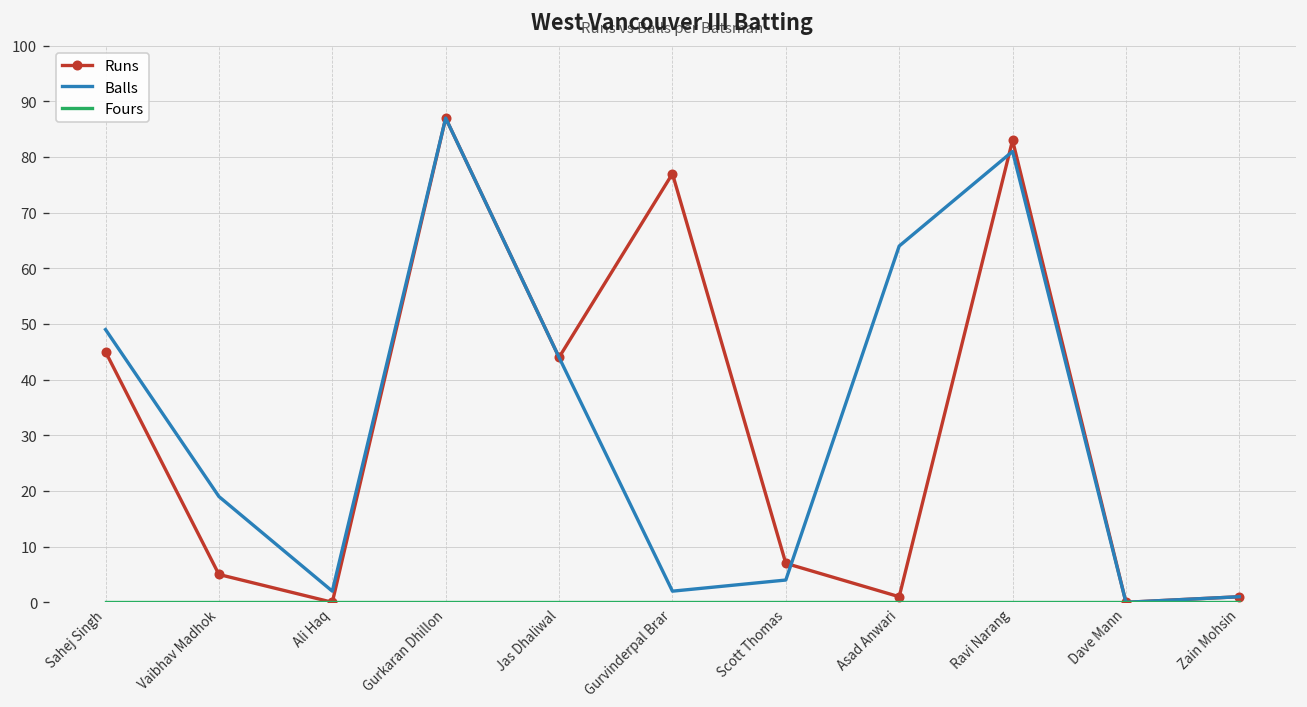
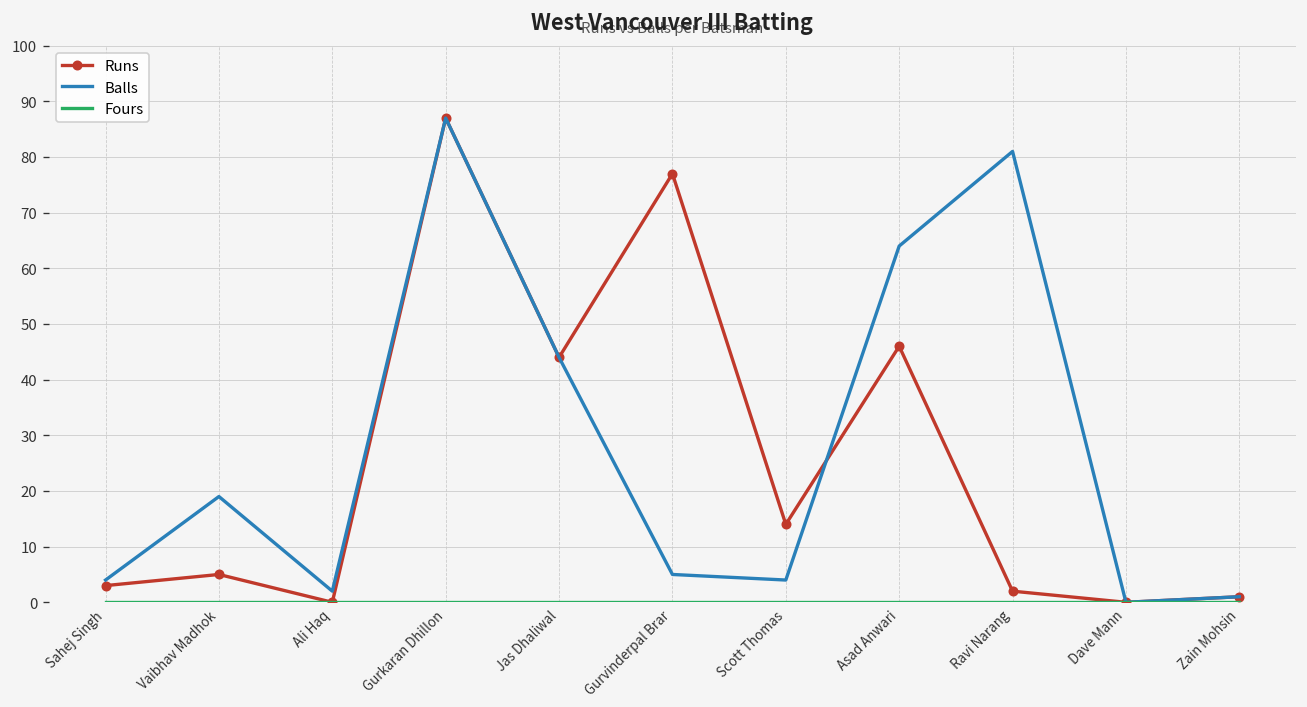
  {
    "Runs": {
-     "Sahej Singh": 45,
+     "Sahej Singh": 3,
      "Vaibhav Madhok": 5,
      "Gurvinderpal Brar": 77,
-     "Scott Thomas": 7,
-     "Asad Anwari": 1,
-     "Ravi Narang": 83
+     "Scott Thomas": 14,
+     "Asad Anwari": 46,
+     "Ravi Narang": 2
    },
    "Balls": {
-     "Sahej Singh": 49,
+     "Sahej Singh": 4,
      "Vaibhav Madhok": 19,
      "Ali Haq": 2,
-     "Gurvinderpal Brar": 2,
+     "Gurvinderpal Brar": 5,
      "Scott Thomas": 4,
      "Asad Anwari": 64,
      "Ravi Narang": 81
    },
    "Fours": {
      "Sahej Singh": 0,
      "Vaibhav Madhok": 0,
      "Gurkaran Dhillon": 0,
      "Jas Dhaliwal": 0,
      "Gurvinderpal Brar": 0,
      "Scott Thomas": 0,
      "Asad Anwari": 0,
      "Ravi Narang": 0,
      "Zain Mohsin": 0
    }
  }
